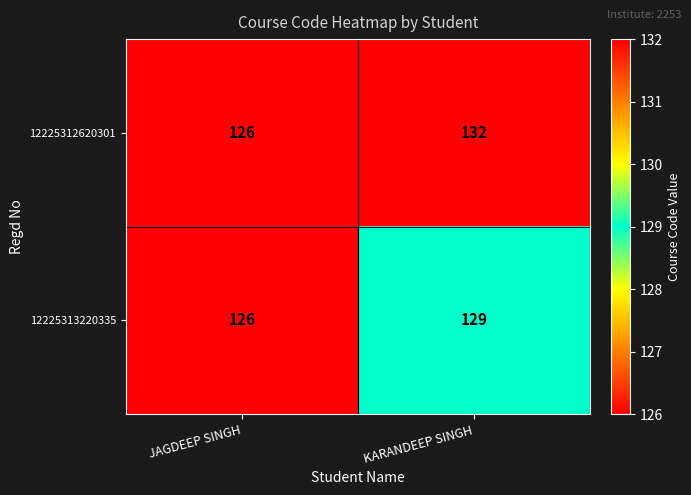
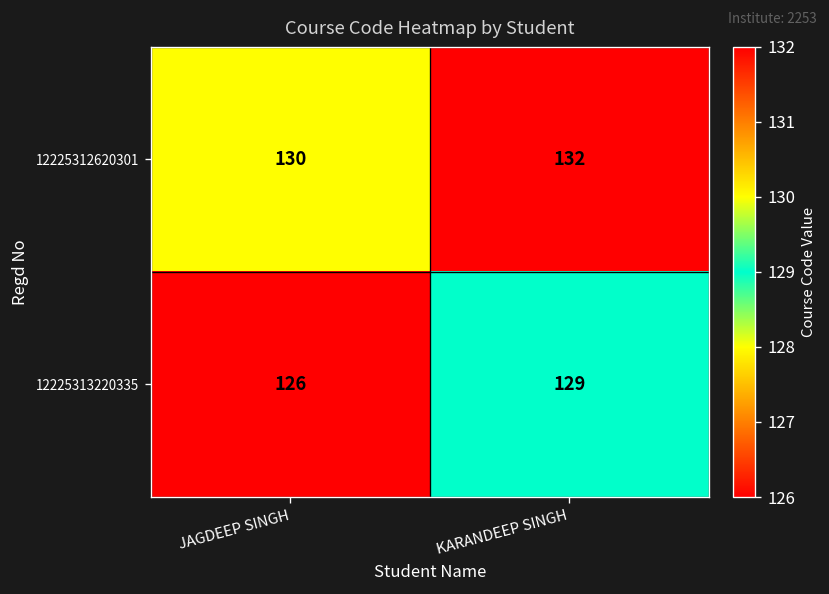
  {
    "12225312620301": {
-     "JAGDEEP SINGH": 126,
+     "JAGDEEP SINGH": 130,
      "KARANDEEP SINGH": 132
    },
    "12225313220335": {
      "JAGDEEP SINGH": 126,
      "KARANDEEP SINGH": 129
    }
  }
